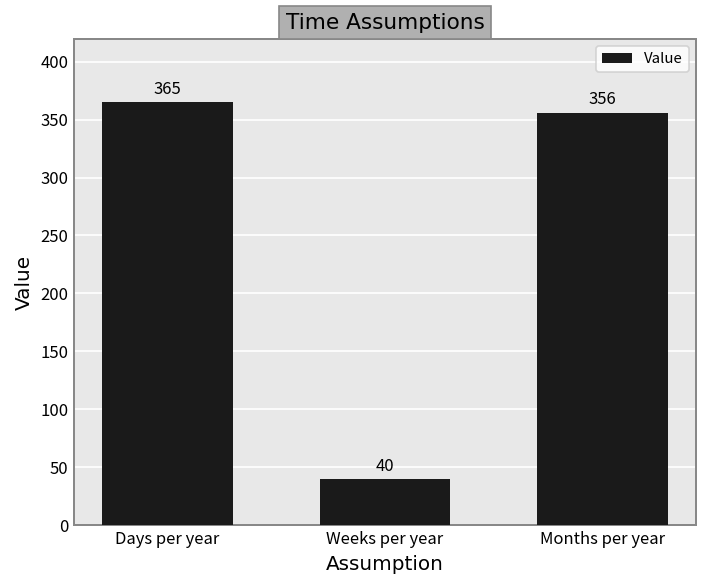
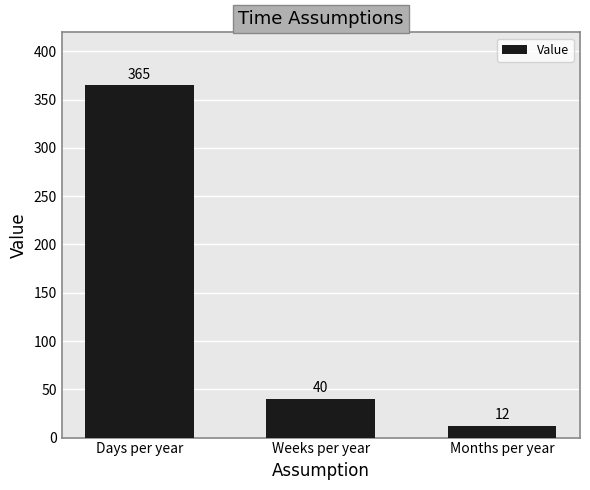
  {
    "Days per year": 365,
    "Weeks per year": 40,
-   "Months per year": 356
+   "Months per year": 12
  }
